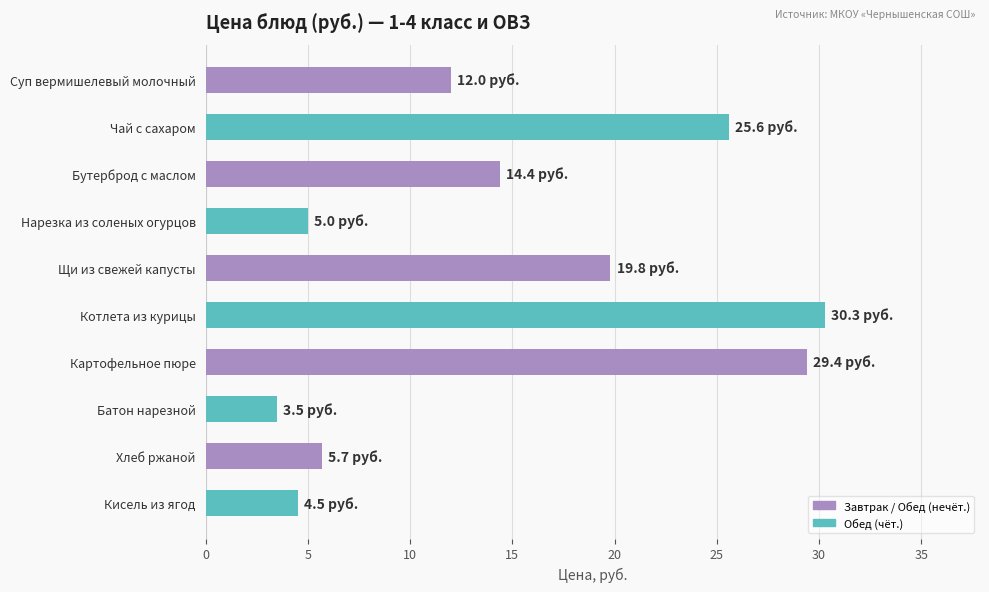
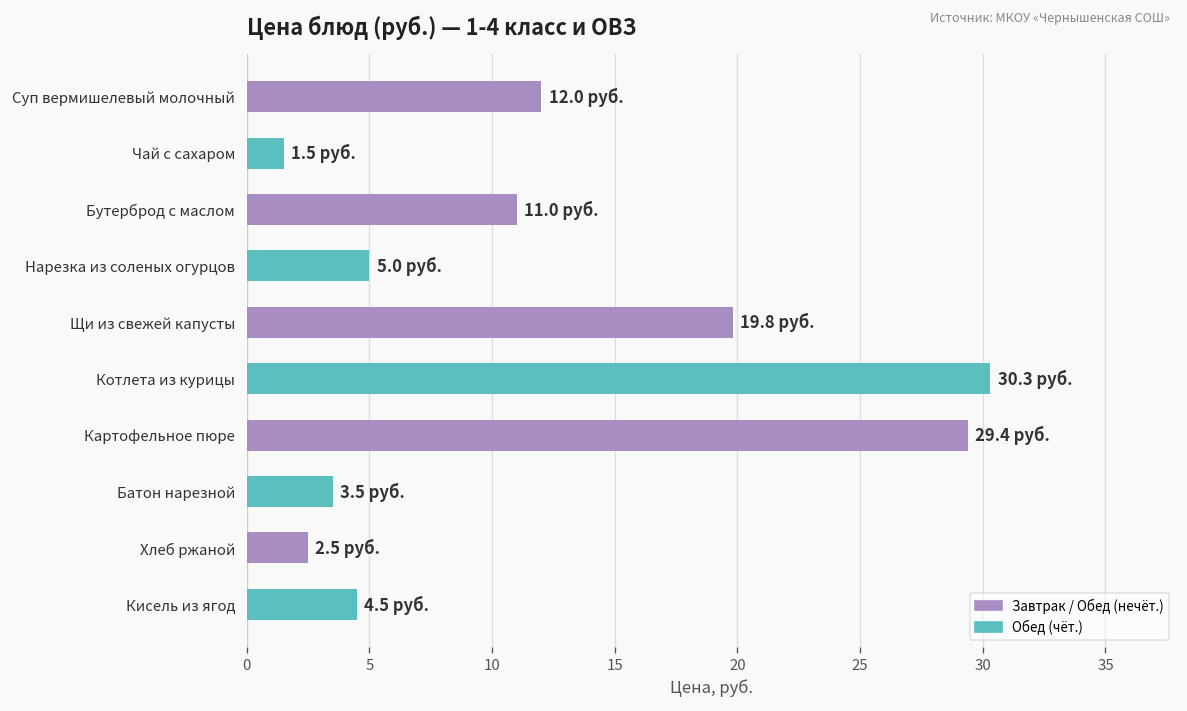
  {
    "Суп вермишелевый молочный": 12.0,
-   "Чай с сахаром": 25.6,
-   "Бутерброд с маслом": 14.4,
+   "Чай с сахаром": 1.5,
+   "Бутерброд с маслом": 11.0,
    "Нарезка из соленых огурцов": 5.0,
    "Щи из свежей капусты": 19.8,
    "Котлета из курицы": 30.3,
    "Картофельное пюре": 29.4,
    "Батон нарезной": 3.5,
-   "Хлеб ржаной": 5.7,
+   "Хлеб ржаной": 2.5,
    "Кисель из ягод": 4.5
  }
